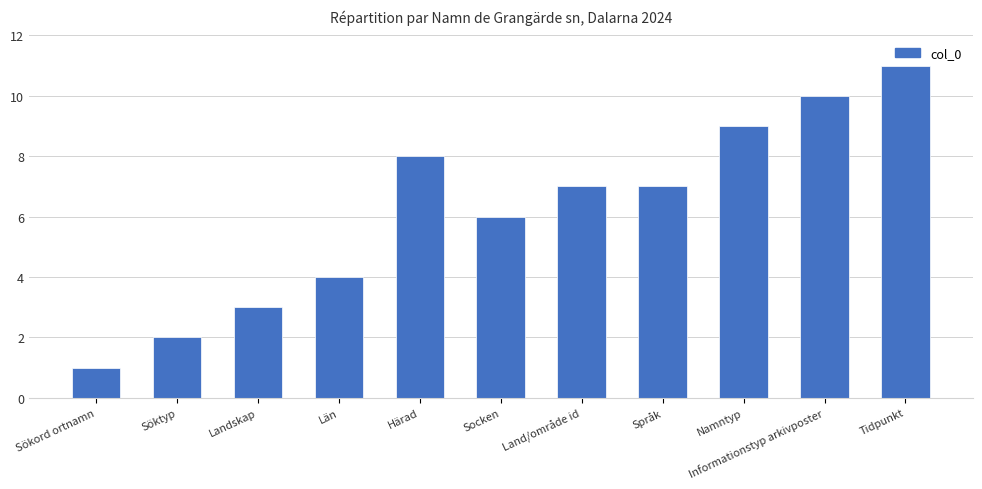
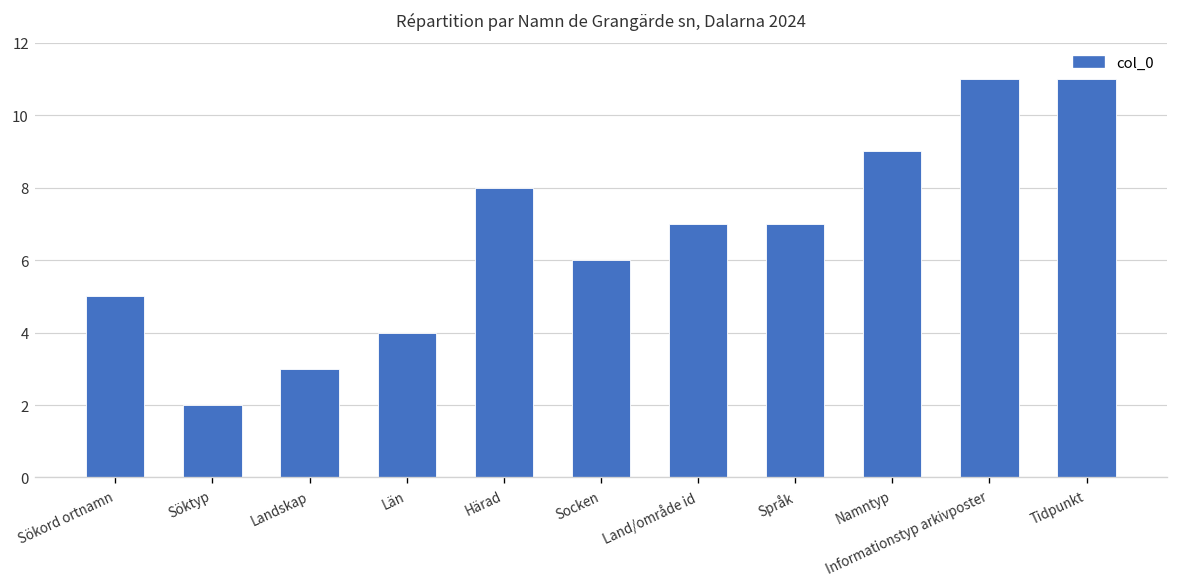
  {
-   "Sökord ortnamn": 1,
+   "Sökord ortnamn": 5,
    "Söktyp": 2,
    "Landskap": 3,
    "Län": 4,
    "Härad": 8,
    "Socken": 6,
    "Land/område id": 7,
    "Språk": 7,
    "Namntyp": 9,
-   "Informationstyp arkivposter": 10,
+   "Informationstyp arkivposter": 11,
    "Tidpunkt": 11
  }
